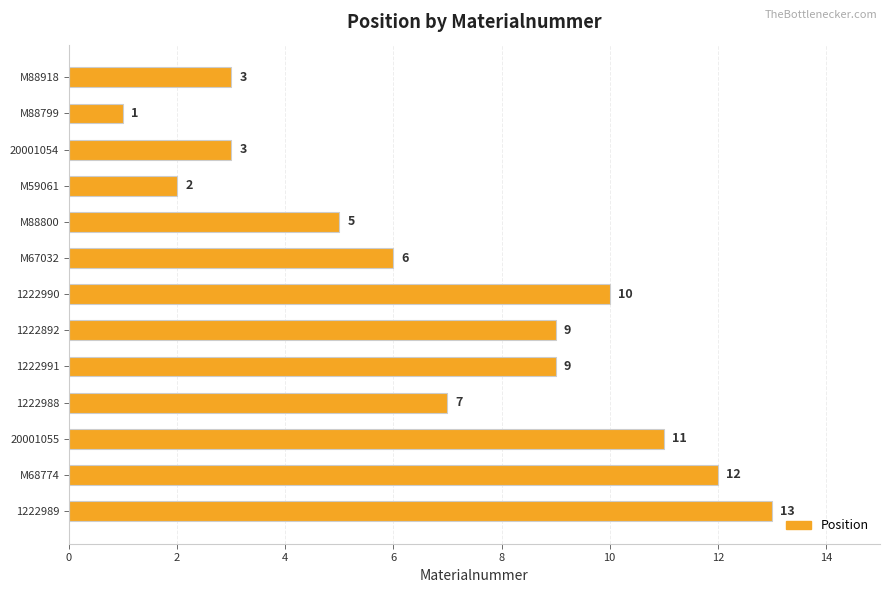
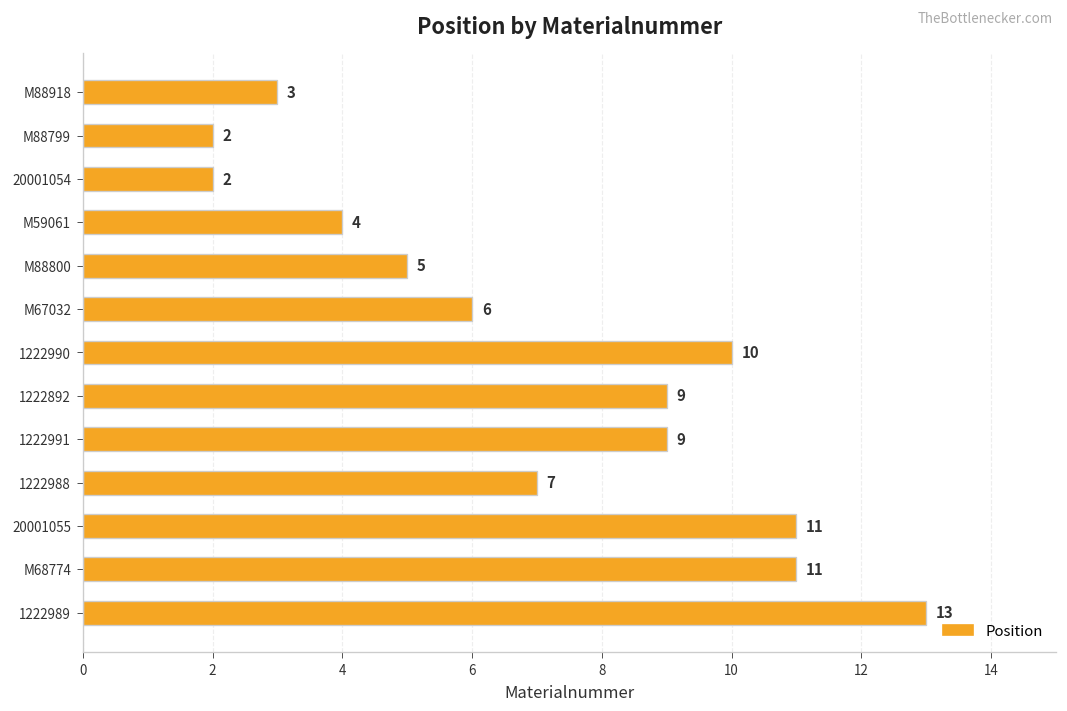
  {
    "M88918": 3,
-   "M88799": 1,
-   "20001054": 3,
-   "M59061": 2,
+   "M88799": 2,
+   "20001054": 2,
+   "M59061": 4,
    "M88800": 5,
    "M67032": 6,
    "1222990": 10,
    "1222892": 9,
    "1222991": 9,
    "1222988": 7,
    "20001055": 11,
-   "M68774": 12,
+   "M68774": 11,
    "1222989": 13
  }
